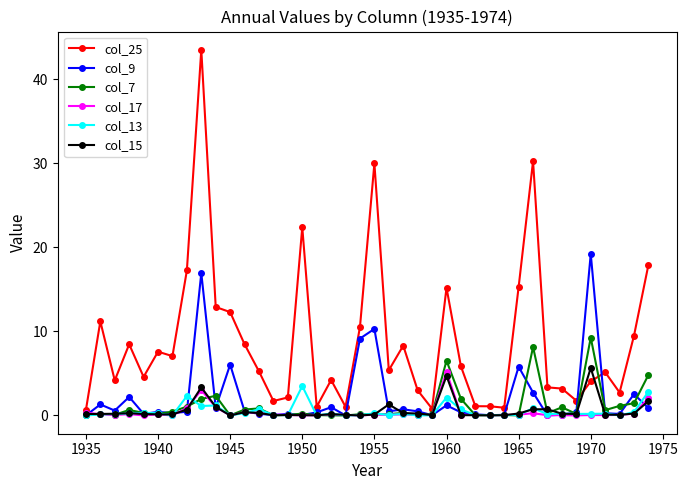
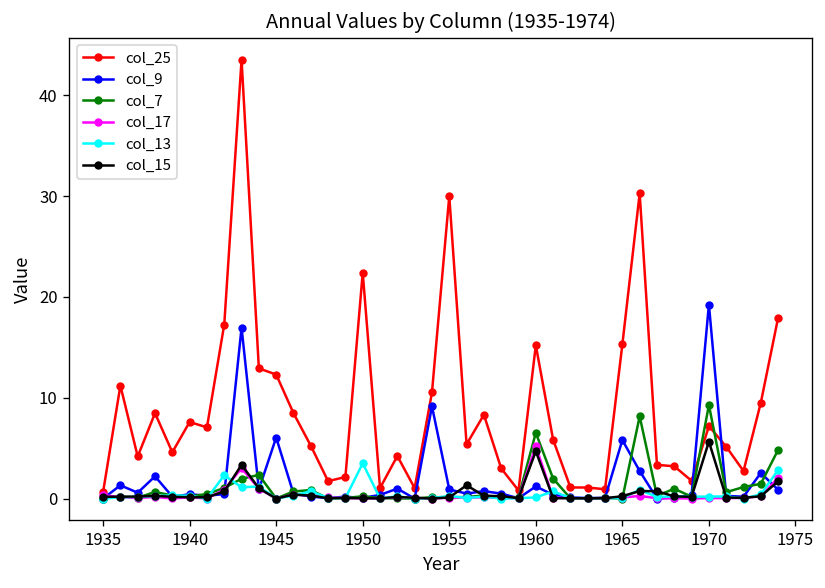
  {
    "col_25": {
      "1940": 8,
      "1945": 12,
      "1950": 22,
      "1955": 30,
      "1960": 15,
      "1965": 15,
-     "1970": 4
+     "1970": 7
    },
    "col_9": {
      "1945": 6,
-     "1955": 10,
+     "1955": 1,
      "1960": 1,
      "1965": 6,
      "1970": 19
    },
    "col_7": {
      "1960": 7,
      "1970": 9
    },
    "col_17": {
      "1960": 5
    },
    "col_13": {
      "1950": 4,
-     "1960": 2
+     "1960": 0
    },
    "col_15": {
      "1960": 5,
      "1970": 6
    }
  }
